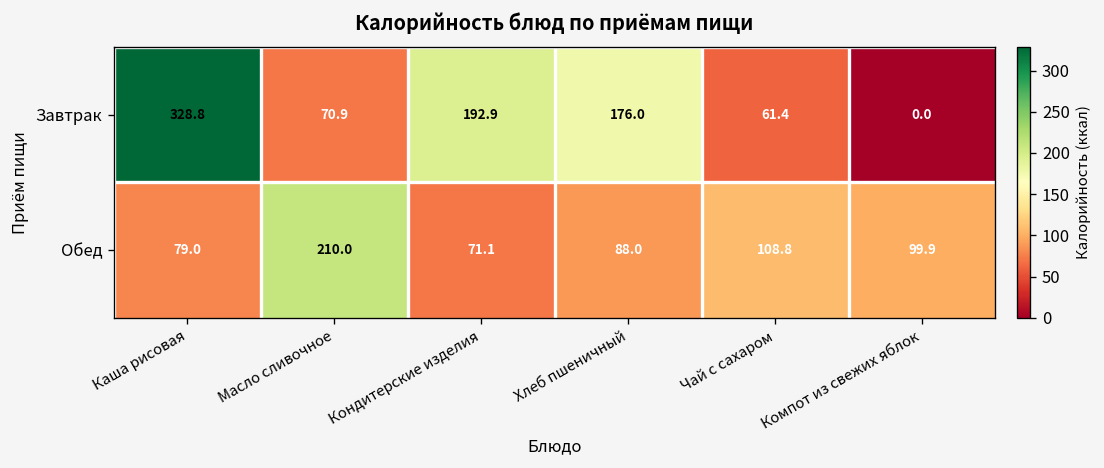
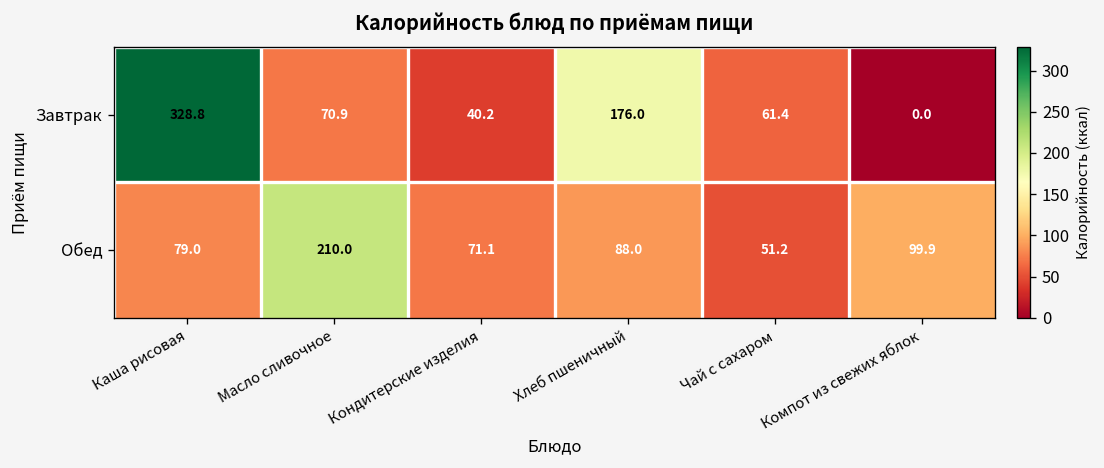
  {
    "Завтрак": {
      "Каша рисовая": 328.8,
      "Масло сливочное": 70.9,
-     "Кондитерские изделия": 192.9,
+     "Кондитерские изделия": 40.2,
      "Хлеб пшеничный": 176.0,
      "Чай с сахаром": 61.4,
      "Компот из свежих яблок": 0.0
    },
    "Обед": {
      "Каша рисовая": 79.0,
      "Масло сливочное": 210.0,
      "Кондитерские изделия": 71.1,
      "Хлеб пшеничный": 88.0,
-     "Чай с сахаром": 108.8,
+     "Чай с сахаром": 51.2,
      "Компот из свежих яблок": 99.9
    }
  }
